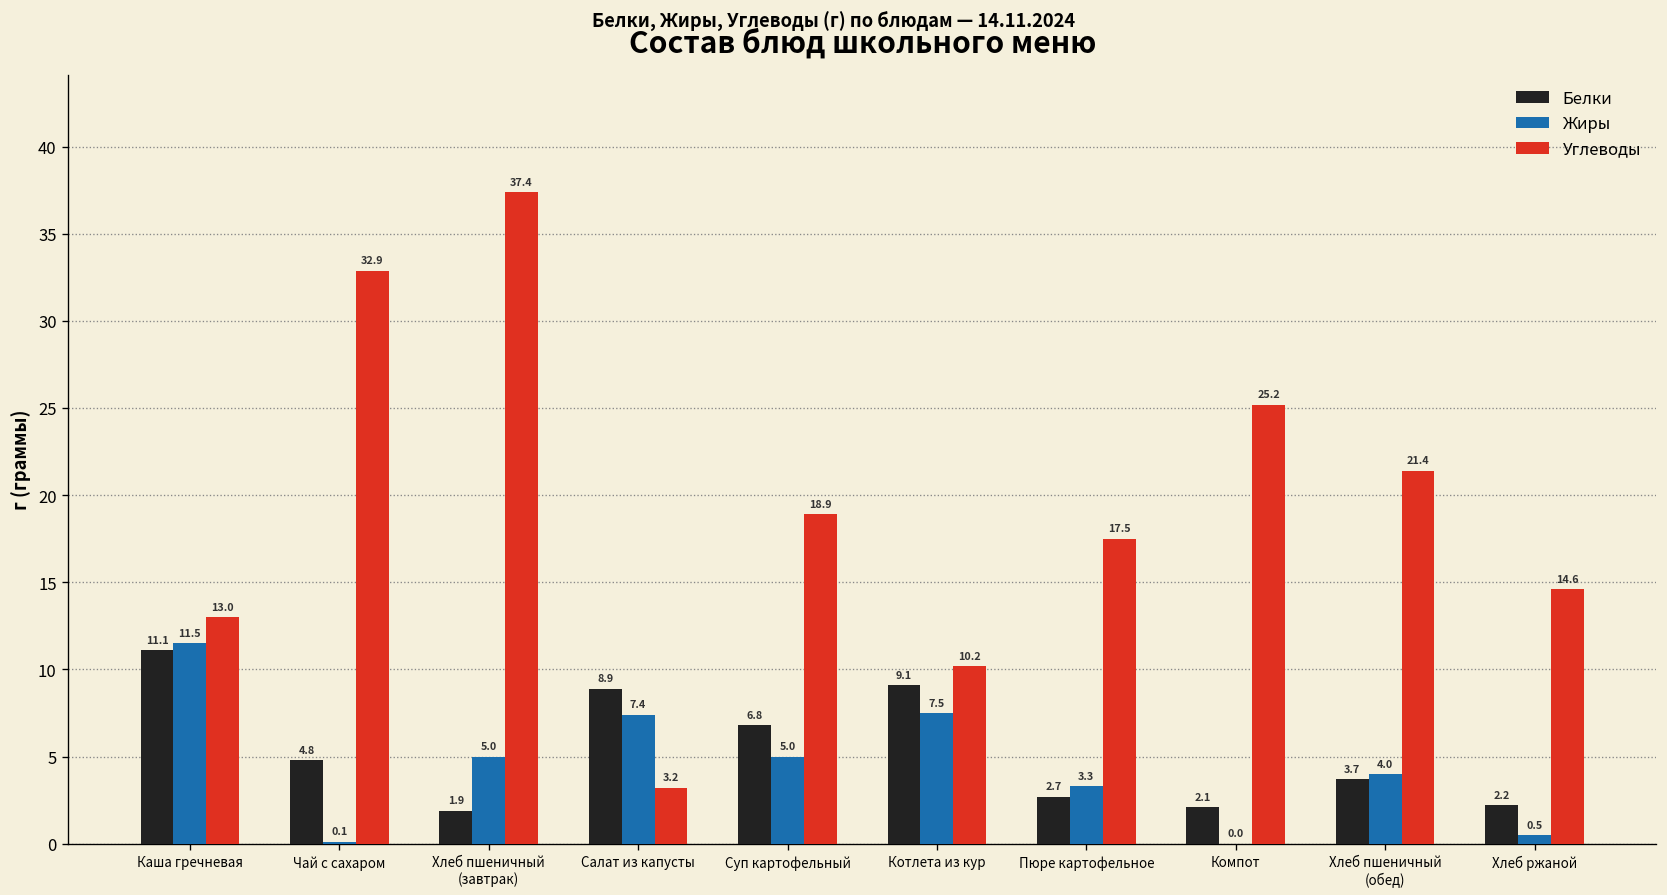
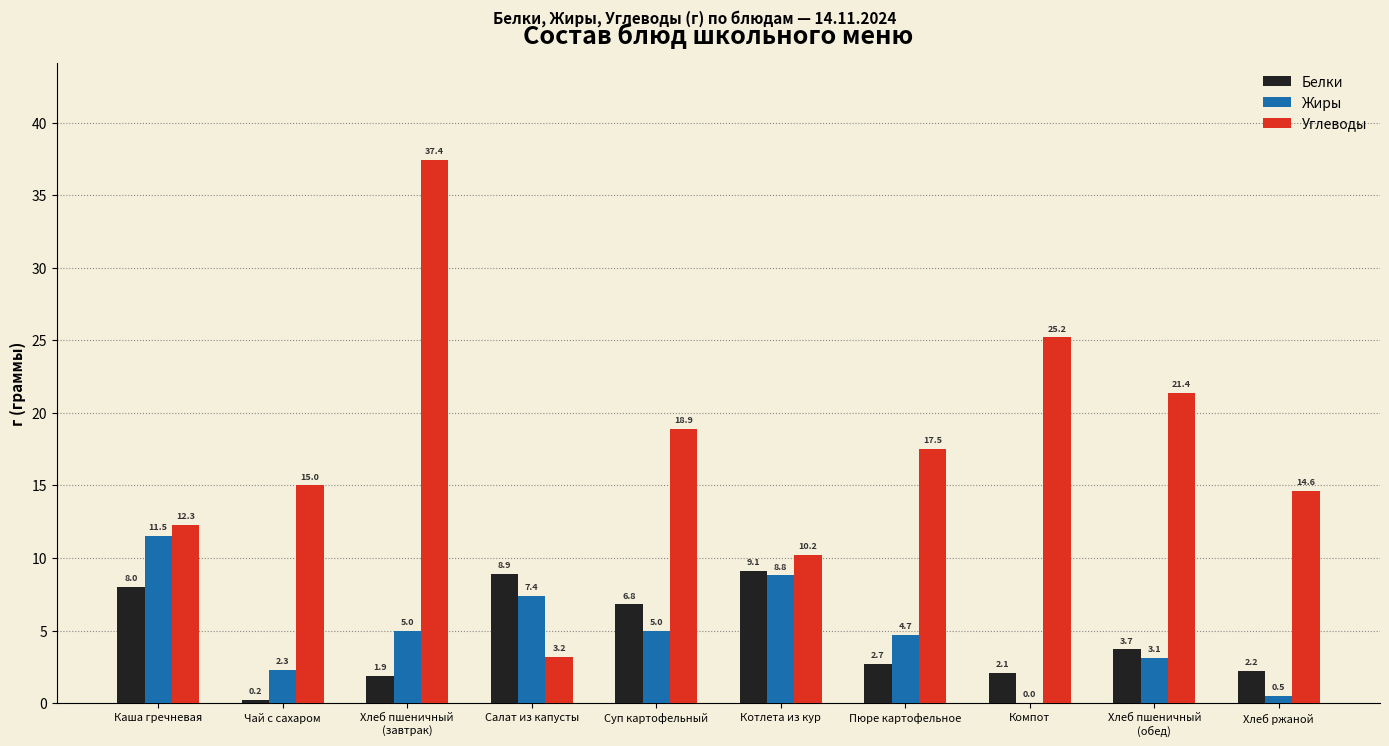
  {
    "Белки": {
-     "Каша гречневая": 11.1,
-     "Чай с сахаром": 4.8,
+     "Каша гречневая": 8.0,
+     "Чай с сахаром": 0.2,
      "Хлеб пшеничный (завтрак)": 1.9,
      "Салат из капусты": 8.9,
      "Суп картофельный": 6.8,
      "Котлета из кур": 9.1,
      "Пюре картофельное": 2.7,
      "Компот": 2.1,
      "Хлеб пшеничный (обед)": 3.7,
      "Хлеб ржаной": 2.2
    },
    "Жиры": {
      "Каша гречневая": 11.5,
-     "Чай с сахаром": 0.1,
+     "Чай с сахаром": 2.3,
      "Хлеб пшеничный (завтрак)": 5.0,
      "Салат из капусты": 7.4,
      "Суп картофельный": 5.0,
-     "Котлета из кур": 7.5,
-     "Пюре картофельное": 3.3,
+     "Котлета из кур": 8.8,
+     "Пюре картофельное": 4.7,
      "Компот": 0.0,
-     "Хлеб пшеничный (обед)": 4.0,
+     "Хлеб пшеничный (обед)": 3.1,
      "Хлеб ржаной": 0.5
    },
    "Углеводы": {
-     "Каша гречневая": 13.0,
-     "Чай с сахаром": 32.9,
+     "Каша гречневая": 12.3,
+     "Чай с сахаром": 15.0,
      "Хлеб пшеничный (завтрак)": 37.4,
      "Салат из капусты": 3.2,
      "Суп картофельный": 18.9,
      "Котлета из кур": 10.2,
      "Пюре картофельное": 17.5,
      "Компот": 25.2,
      "Хлеб пшеничный (обед)": 21.4,
      "Хлеб ржаной": 14.6
    }
  }
